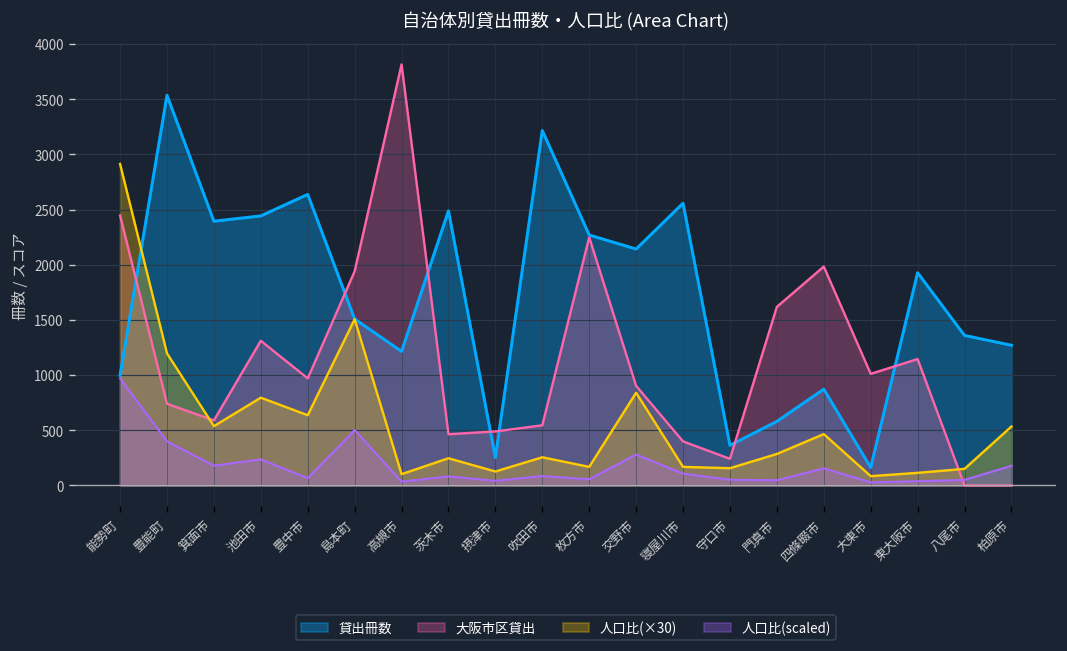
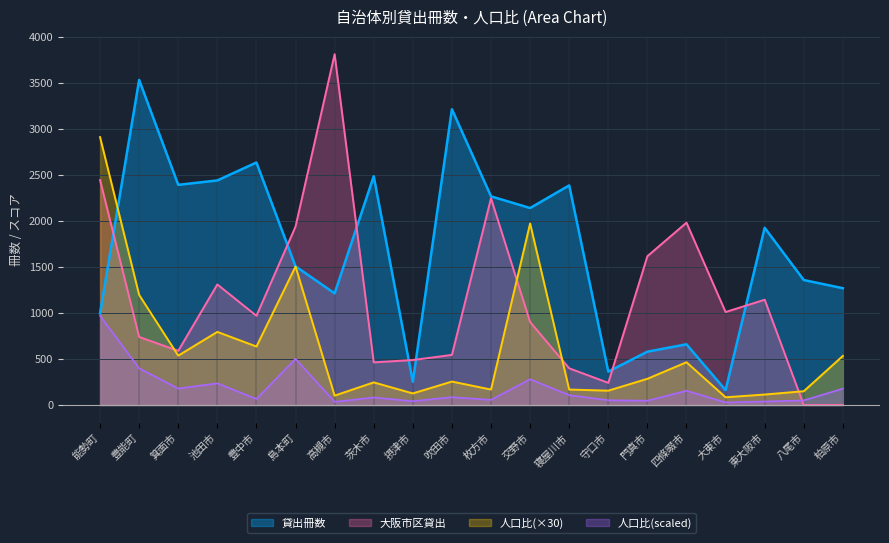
  {
    "貸出冊数": {
      "豊能町": 3500,
      "箕面市": 2400,
      "池田市": 2400,
      "豊中市": 2600,
      "高槻市": 1200,
      "茨木市": 2500,
      "摂津市": 300,
      "吹田市": 3200,
      "交野市": 2100,
-     "寝屋川市": 2600,
+     "寝屋川市": 2400,
      "守口市": 400,
      "門真市": 600,
-     "四條畷市": 900,
+     "四條畷市": 700,
      "大東市": 200,
      "東大阪市": 1900,
      "八尾市": 1400,
      "柏原市": 1300
    },
    "人口比(×30)": {
      "能勢町": 2900,
      "豊能町": 1200,
      "箕面市": 500,
      "池田市": 800,
      "豊中市": 600,
      "高槻市": 100,
      "茨木市": 200,
      "摂津市": 100,
      "吹田市": 300,
      "枚方市": 200,
-     "交野市": 800,
+     "交野市": 2000,
      "寝屋川市": 200,
      "守口市": 200,
      "門真市": 300,
      "四條畷市": 500,
      "大東市": 100,
      "東大阪市": 100,
      "八尾市": 200,
      "柏原市": 500
    }
  }
